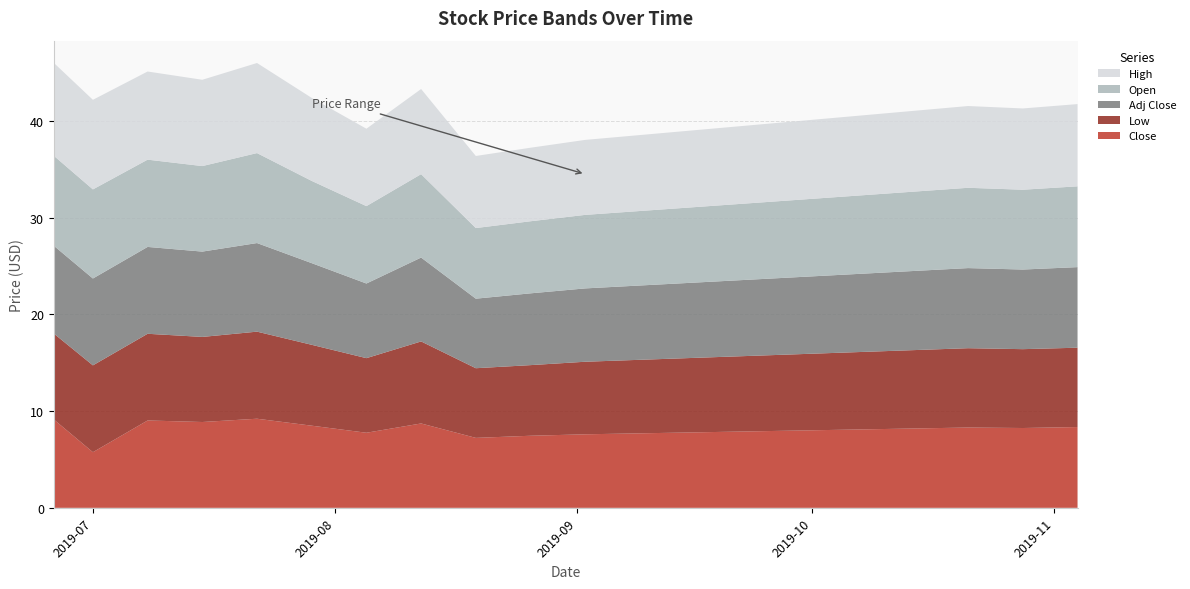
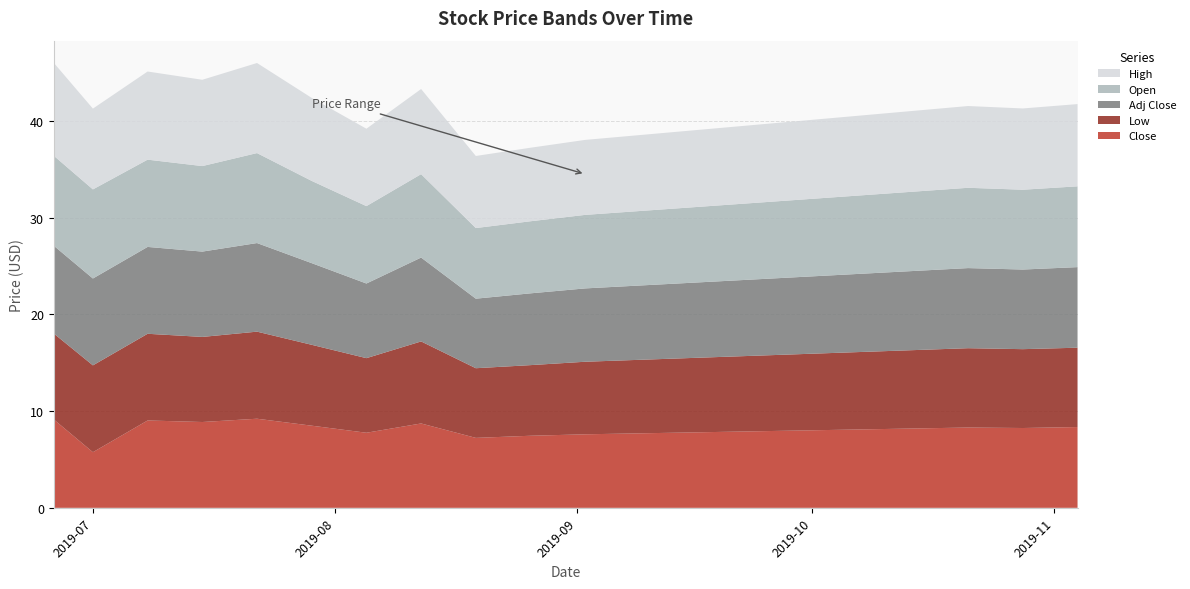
  {
    "Adj Close": {
      "2019-07": 9
    },
    "Open": {
      "2019-07": 9
    },
    "High": {
-     "2019-07": 9
+     "2019-07": 8
    }
  }
